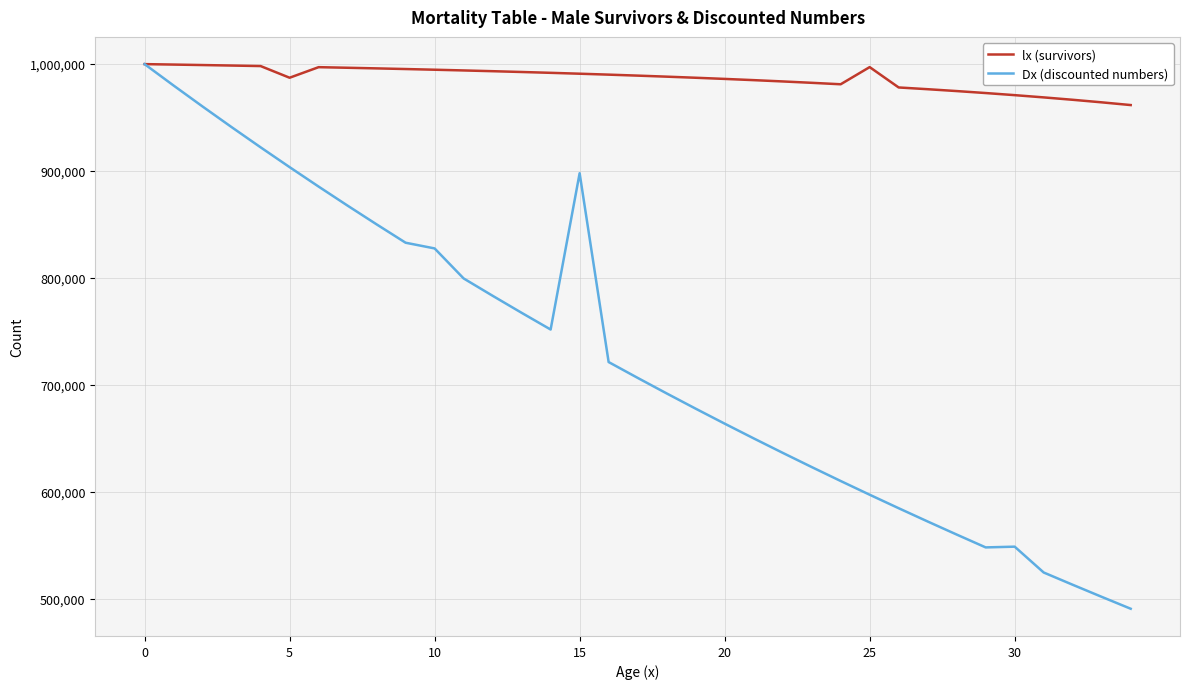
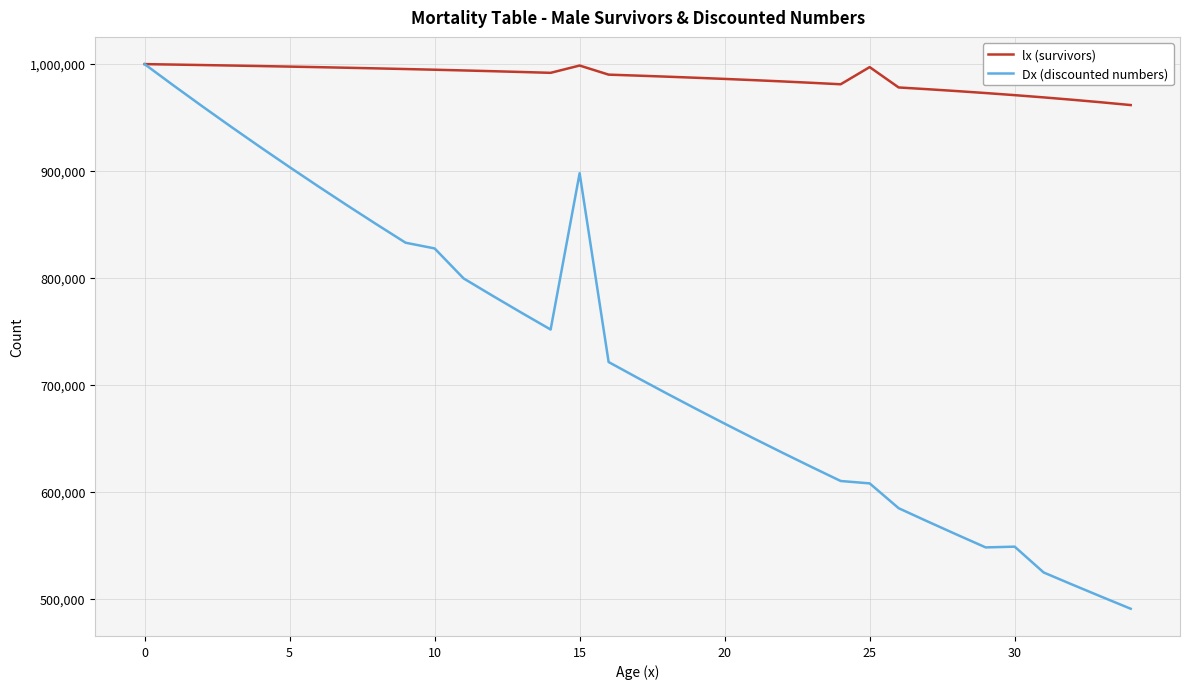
  {
    "lx (survivors)": {
-     "5": "987,000",
+     "5": "998,000",
      "10": "995,000",
-     "15": "991,000",
+     "15": "999,000",
      "20": "986,000",
      "25": "997,000",
      "30": "971,000"
    },
    "Dx (discounted numbers)": {
      "5": "904,000",
      "10": "828,000",
      "15": "898,000",
      "20": "664,000",
-     "25": "597,000",
+     "25": "608,000",
      "30": "549,000"
    }
  }
